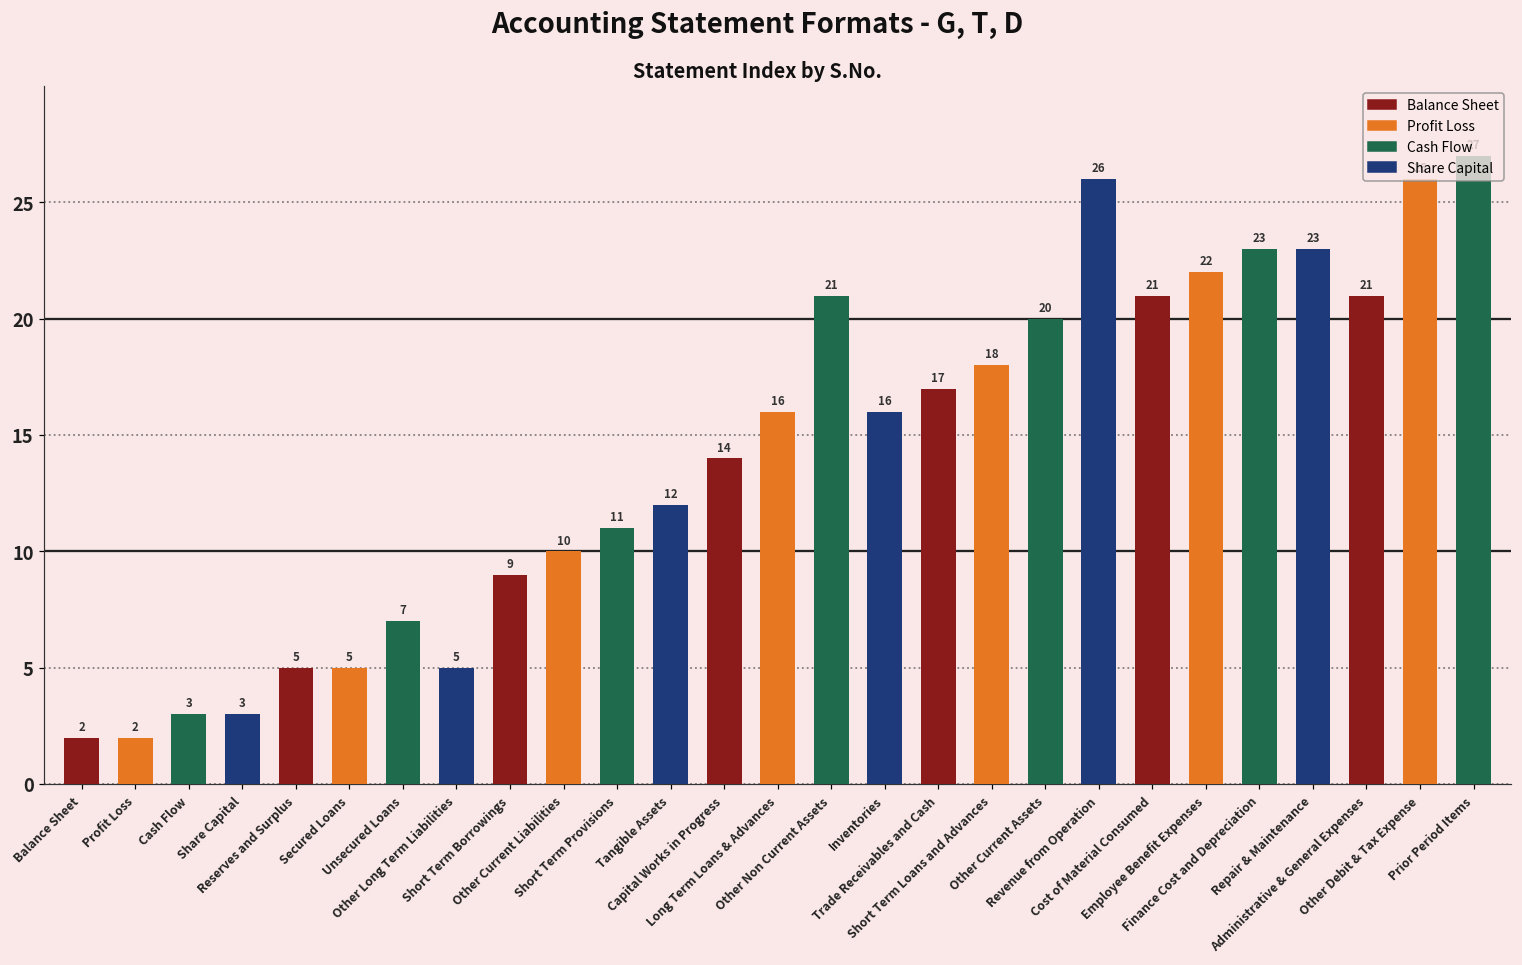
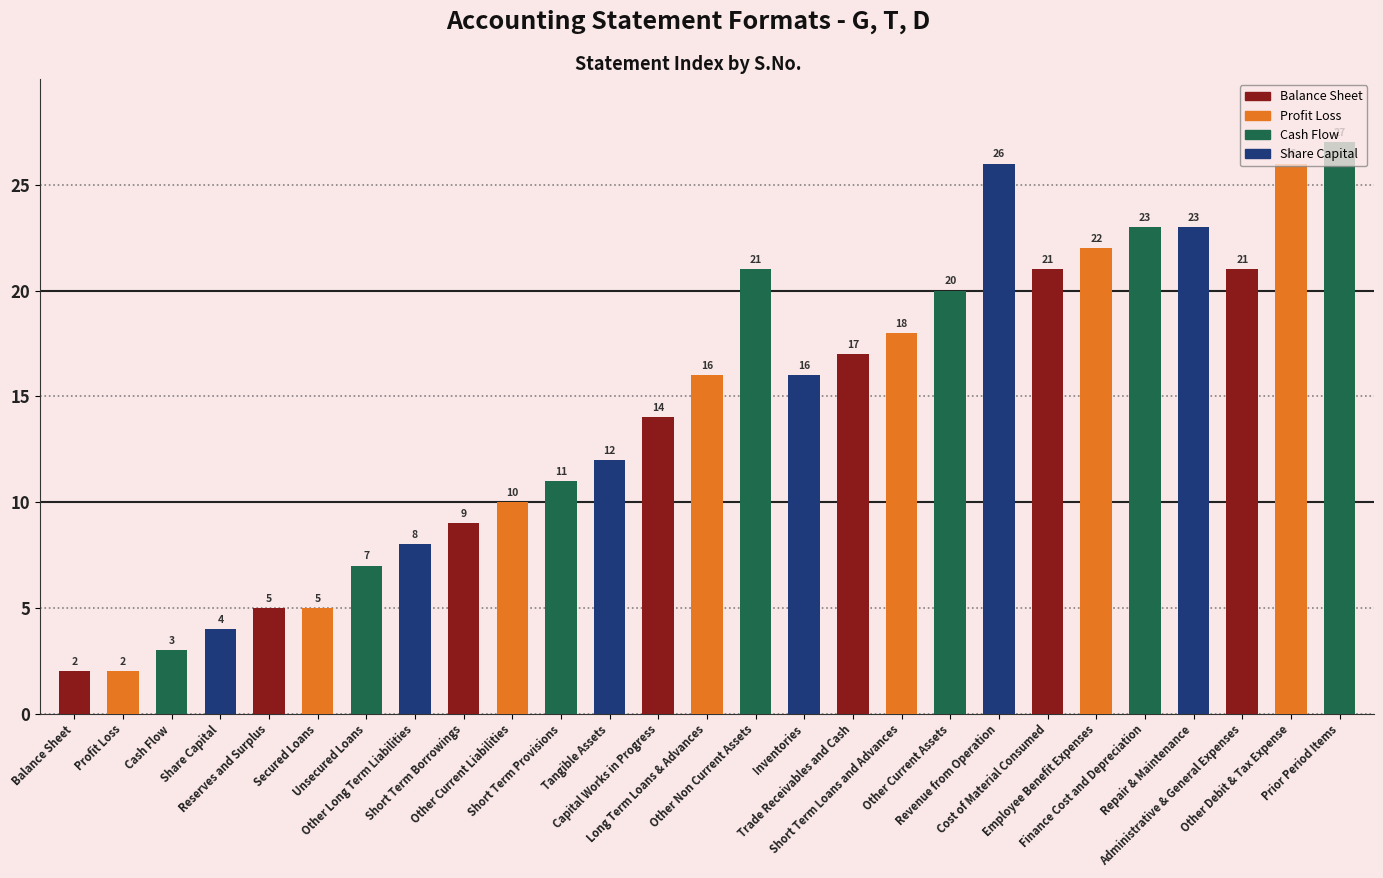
  {
    "Balance Sheet": 2,
    "Profit Loss": 2,
    "Cash Flow": 3,
-   "Share Capital": 3,
+   "Share Capital": 4,
    "Reserves and Surplus": 5,
    "Secured Loans": 5,
    "Unsecured Loans": 7,
-   "Other Long Term Liabilities": 5,
+   "Other Long Term Liabilities": 8,
    "Short Term Borrowings": 9,
    "Other Current Liabilities": 10,
    "Short Term Provisions": 11,
    "Tangible Assets": 12,
    "Capital Works in Progress": 14,
    "Long Term Loans & Advances": 16,
    "Other Non Current Assets": 21,
    "Inventories": 16,
    "Trade Receivables and Cash": 17,
    "Short Term Loans and Advances": 18,
    "Other Current Assets": 20,
    "Revenue from Operation": 26,
    "Cost of Material Consumed": 21,
    "Employee Benefit Expenses": 22,
    "Finance Cost and Depreciation": 23,
    "Repair & Maintenance": 23,
    "Administrative & General Expenses": 21
  }
